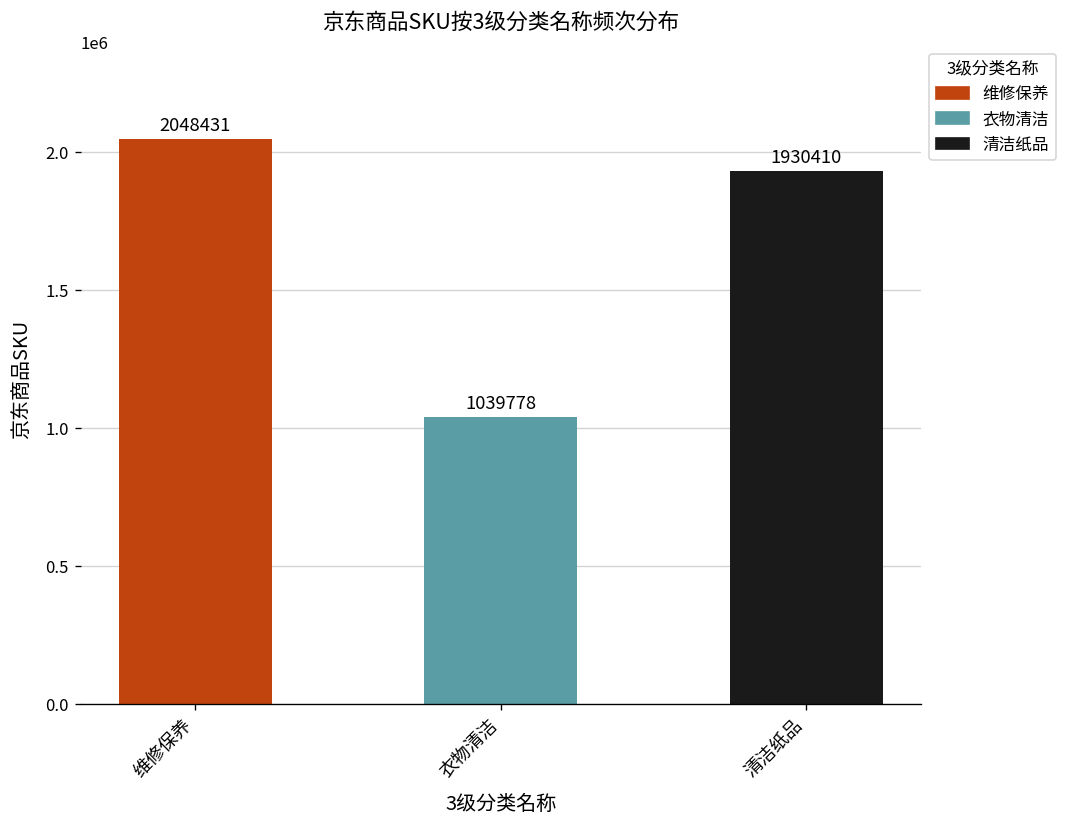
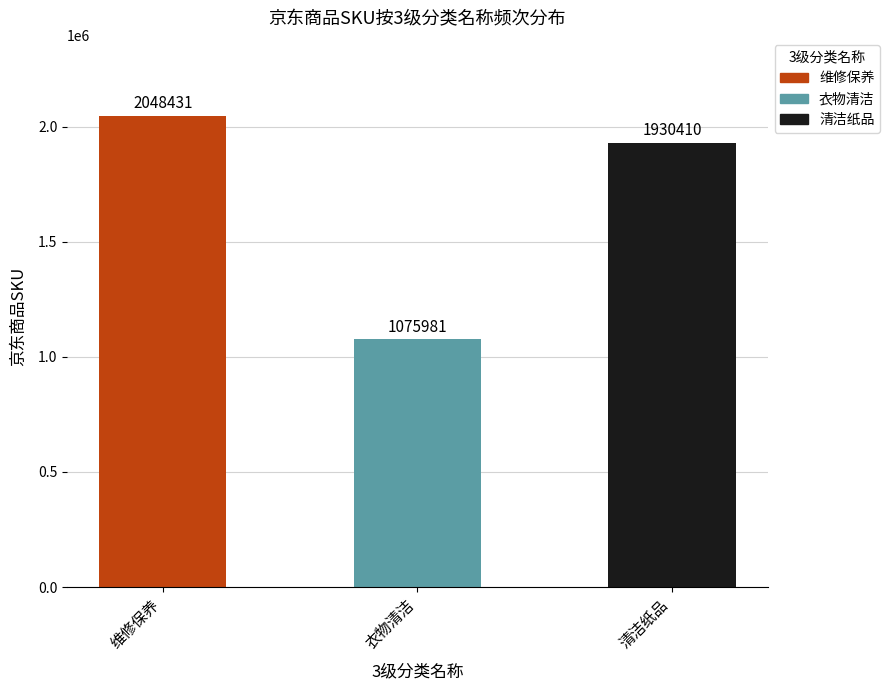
  {
    "维修保养": 2048431,
-   "衣物清洁": 1039778,
+   "衣物清洁": 1075981,
    "清洁纸品": 1930410
  }
